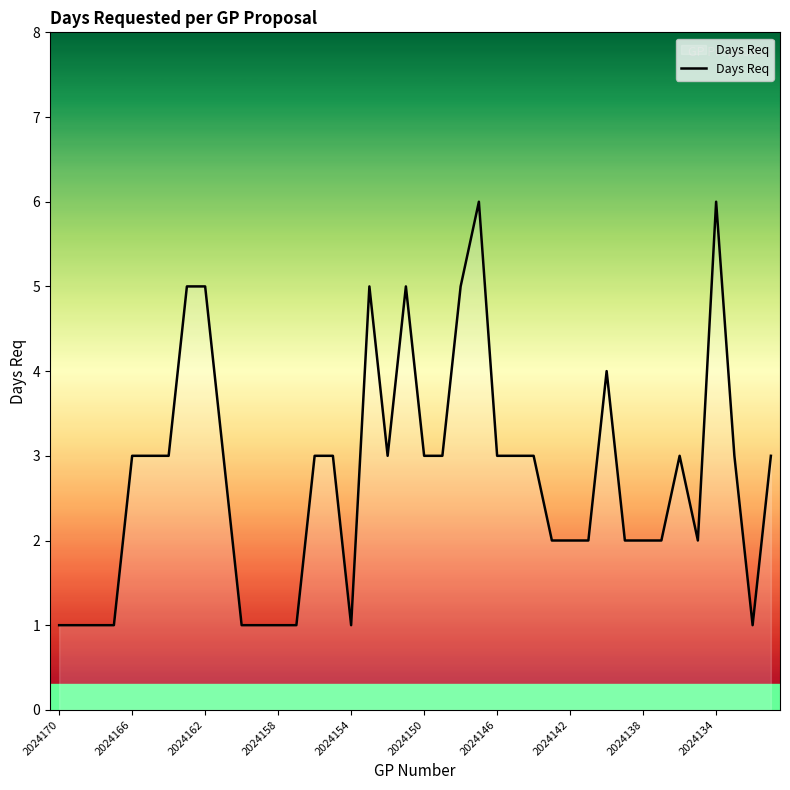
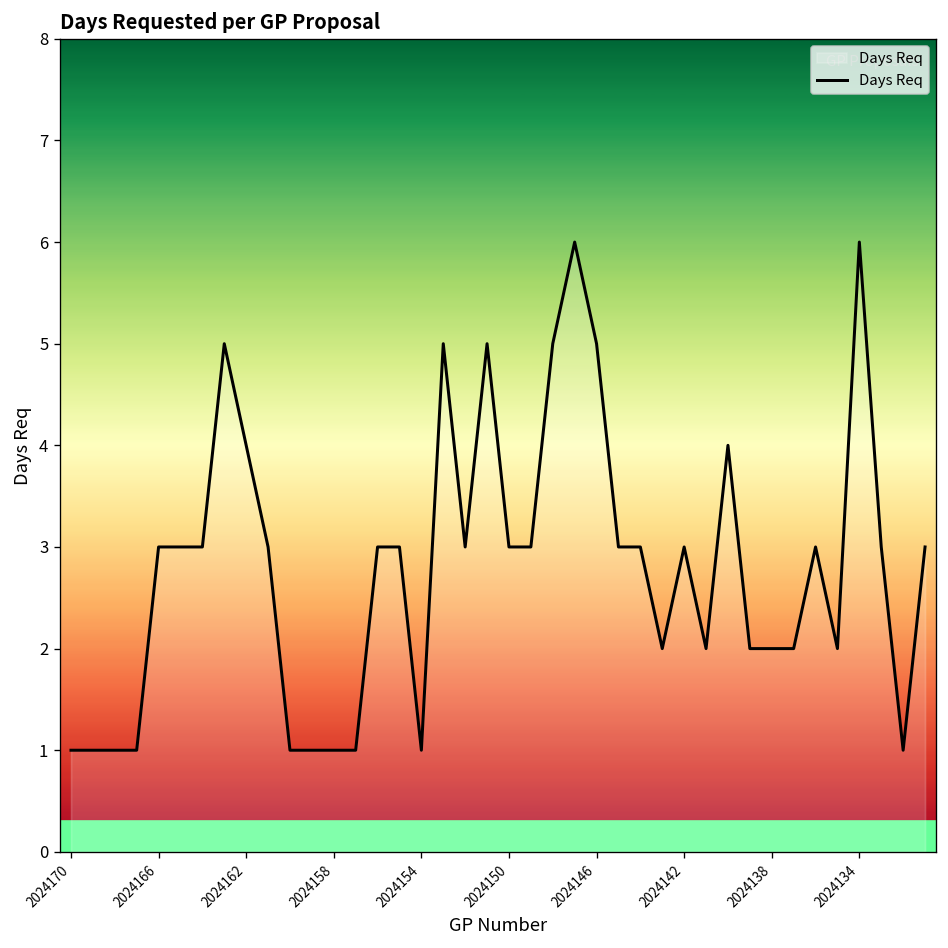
  {
    "2024170": 1,
    "2024166": 3,
-   "2024162": 5,
+   "2024162": 4,
    "2024158": 1,
    "2024154": 1,
    "2024150": 3,
-   "2024146": 3,
-   "2024142": 2,
+   "2024146": 5,
+   "2024142": 3,
    "2024138": 2,
    "2024134": 6
  }
